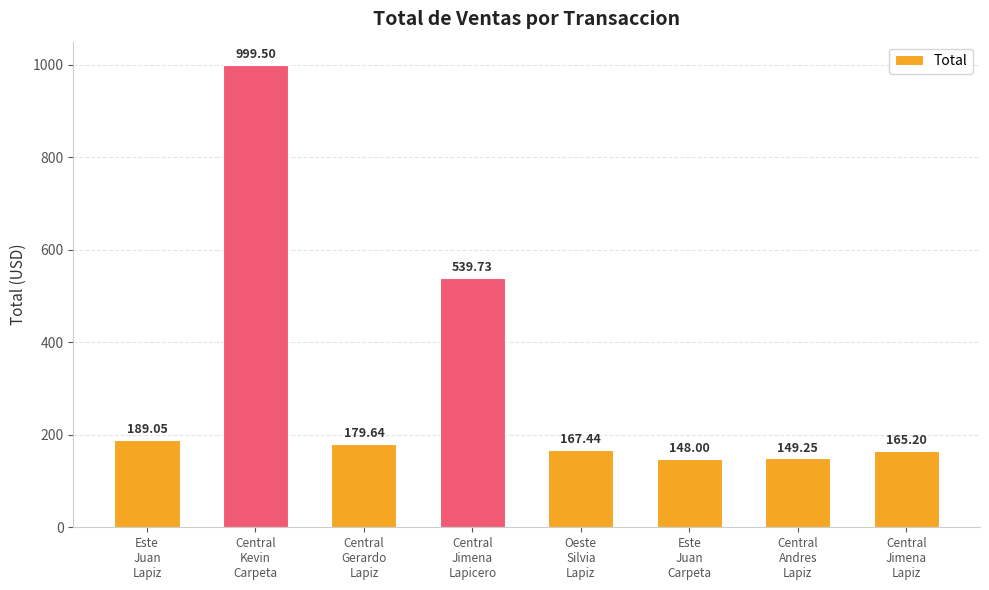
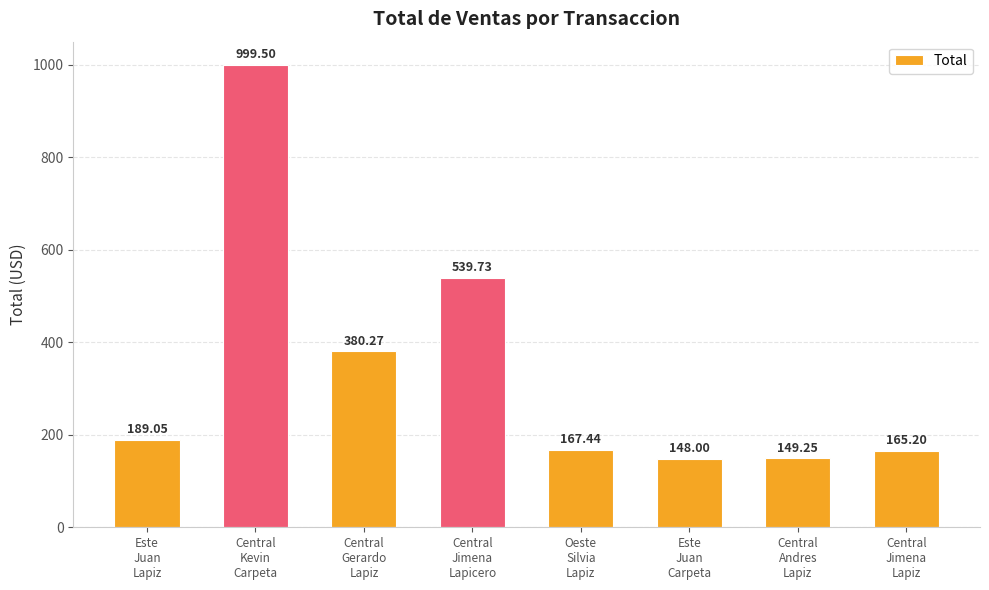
  {
    "Este Juan Lapiz": 189.05,
    "Central Kevin Carpeta": 999.50,
-   "Central Gerardo Lapiz": 179.64,
+   "Central Gerardo Lapiz": 380.27,
    "Central Jimena Lapicero": 539.73,
    "Oeste Silvia Lapiz": 167.44,
    "Este Juan Carpeta": 148.00,
    "Central Andres Lapiz": 149.25,
    "Central Jimena Lapiz": 165.20
  }
